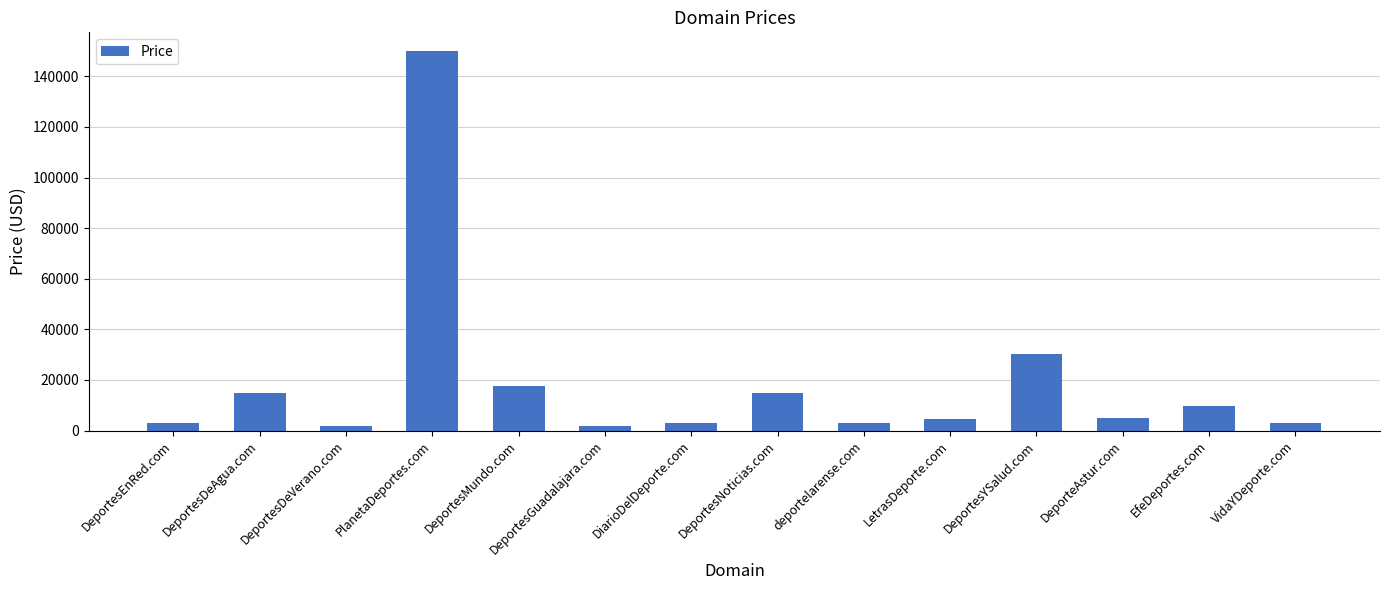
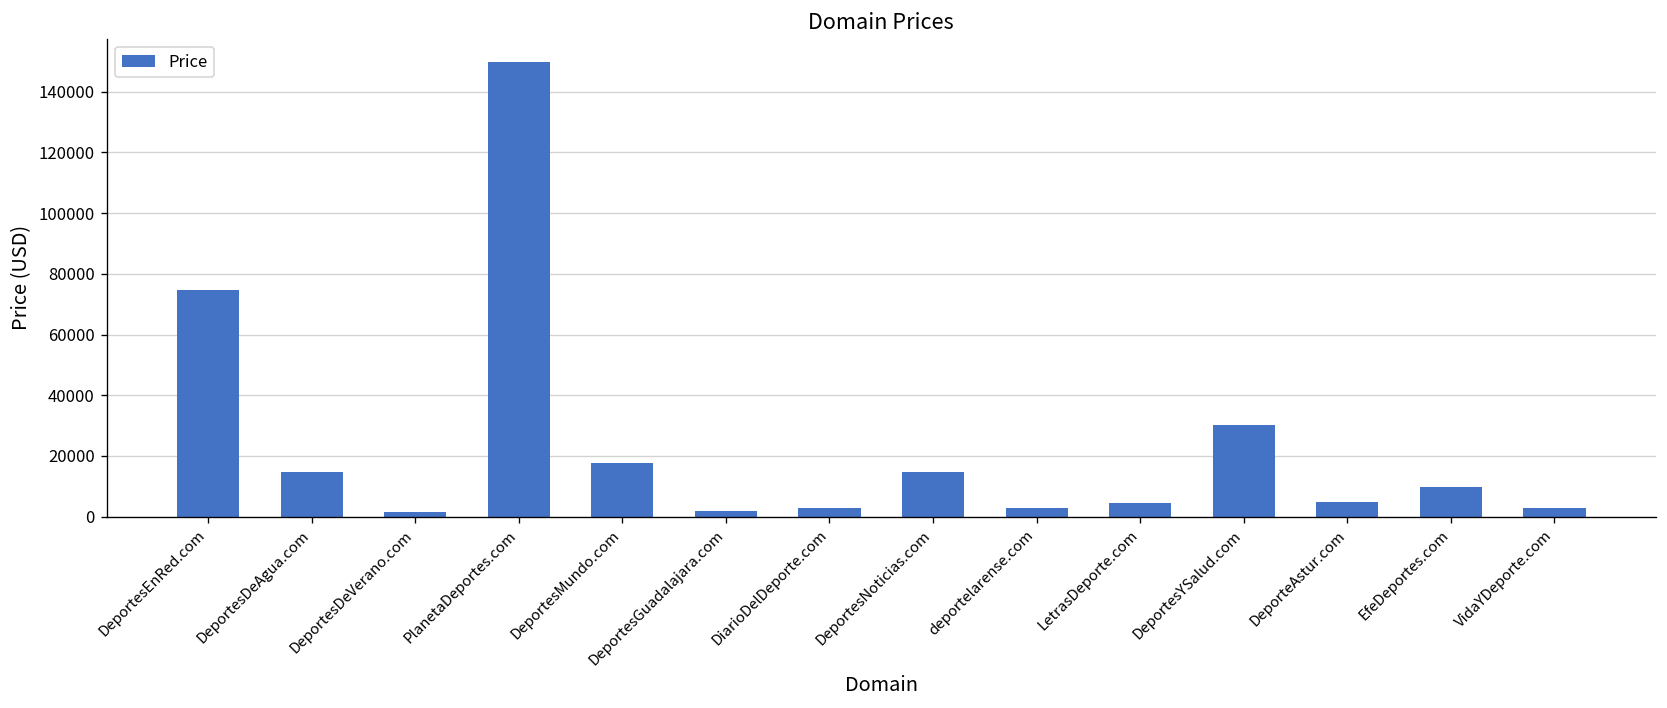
  {
-   "DeportesEnRed.com": 3000,
+   "DeportesEnRed.com": 75000,
    "DeportesDeAgua.com": 15000,
    "DeportesDeVerano.com": 2000,
    "PlanetaDeportes.com": 150000,
    "DeportesMundo.com": 18000,
    "DeportesGuadalajara.com": 2000,
    "DiarioDelDeporte.com": 3000,
    "DeportesNoticias.com": 15000,
    "deportelarense.com": 3000,
    "LetrasDeporte.com": 4000,
    "DeportesYSalud.com": 30000,
    "DeporteAstur.com": 5000,
    "EfeDeportes.com": 10000,
    "VidaYDeporte.com": 3000
  }
